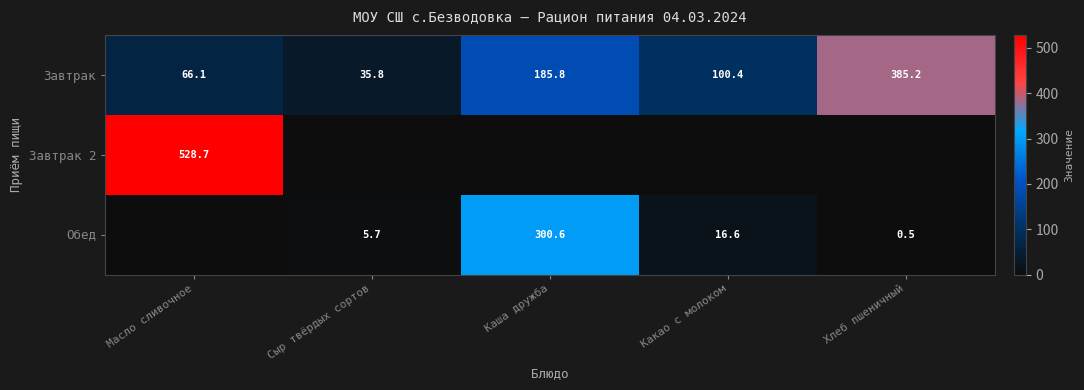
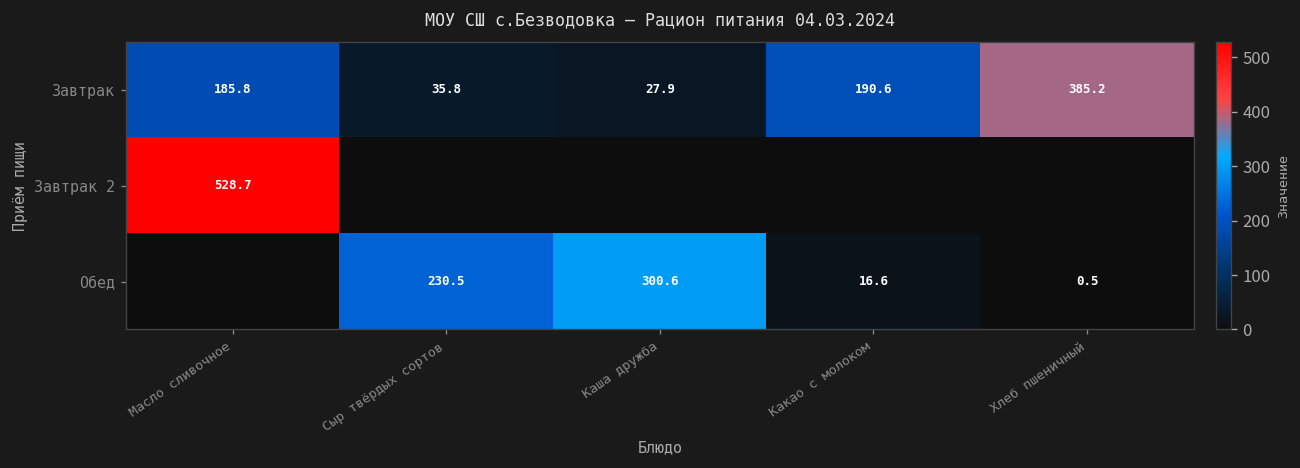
  {
    "Завтрак": {
-     "Масло сливочное": 66.1,
+     "Масло сливочное": 185.8,
      "Сыр твёрдых сортов": 35.8,
-     "Каша дружба": 185.8,
-     "Какао с молоком": 100.4,
+     "Каша дружба": 27.9,
+     "Какао с молоком": 190.6,
      "Хлеб пшеничный": 385.2
    },
    "Завтрак 2": {
      "Масло сливочное": 528.7
    },
    "Обед": {
-     "Сыр твёрдых сортов": 5.7,
+     "Сыр твёрдых сортов": 230.5,
      "Каша дружба": 300.6,
      "Какао с молоком": 16.6,
      "Хлеб пшеничный": 0.5
    }
  }
